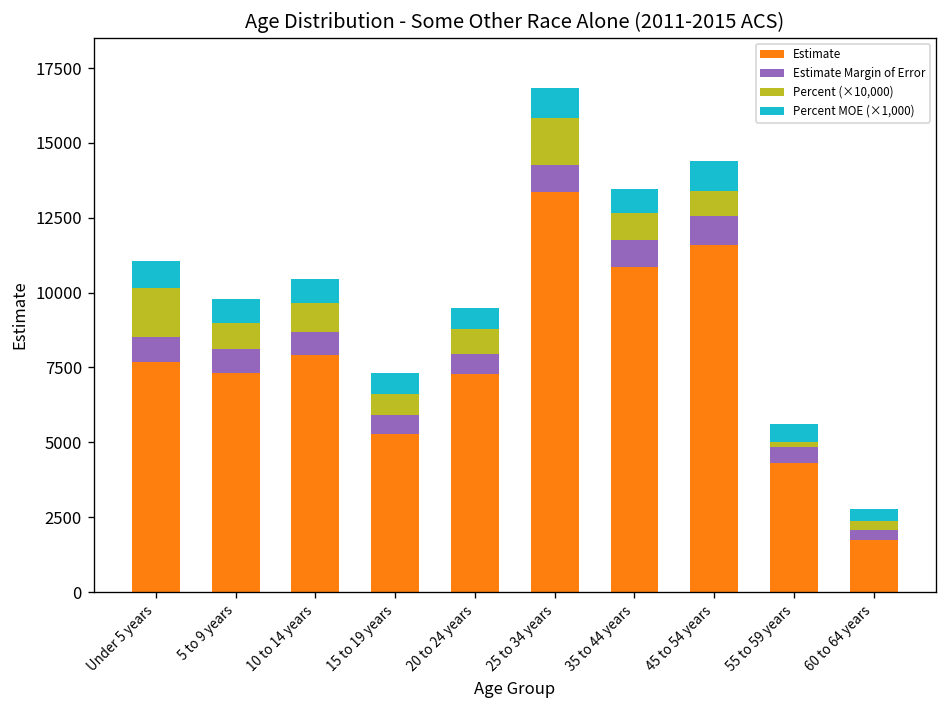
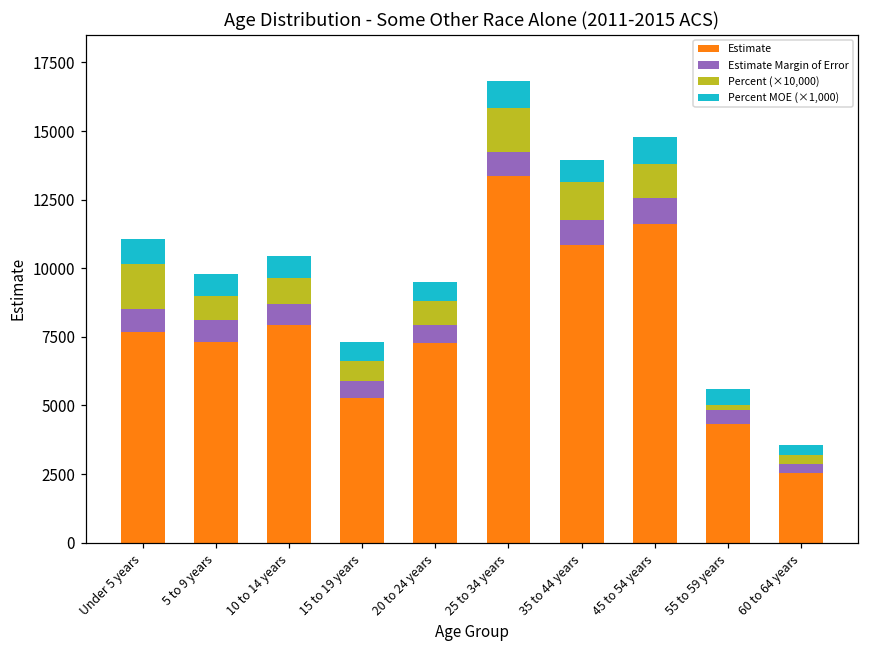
  {
    "Estimate": {
      "Under 5 years": 7700,
      "5 to 9 years": 7300,
      "10 to 14 years": 7900,
      "15 to 19 years": 5300,
      "20 to 24 years": 7300,
      "25 to 34 years": 13400,
      "35 to 44 years": 10900,
      "45 to 54 years": 11600,
      "55 to 59 years": 4300,
-     "60 to 64 years": 1700
+     "60 to 64 years": 2500
    },
    "Estimate Margin of Error": {
      "Under 5 years": 800,
      "5 to 9 years": 800,
      "10 to 14 years": 800,
      "15 to 19 years": 600,
      "20 to 24 years": 700,
      "25 to 34 years": 900,
      "35 to 44 years": 900,
      "45 to 54 years": 1000,
      "55 to 59 years": 500,
      "60 to 64 years": 300
    },
    "Percent (×10,000)": {
      "Under 5 years": 1600,
      "5 to 9 years": 900,
      "10 to 14 years": 900,
      "15 to 19 years": 700,
      "20 to 24 years": 900,
      "25 to 34 years": 1600,
-     "35 to 44 years": 900,
-     "45 to 54 years": 900,
+     "35 to 44 years": 1400,
+     "45 to 54 years": 1200,
      "55 to 59 years": 200,
      "60 to 64 years": 300
    },
    "Percent MOE (×1,000)": {
      "Under 5 years": 900,
      "5 to 9 years": 800,
      "10 to 14 years": 800,
      "15 to 19 years": 700,
      "20 to 24 years": 700,
      "25 to 34 years": 1000,
      "35 to 44 years": 800,
      "45 to 54 years": 1000,
      "55 to 59 years": 600,
      "60 to 64 years": 400
    }
  }
